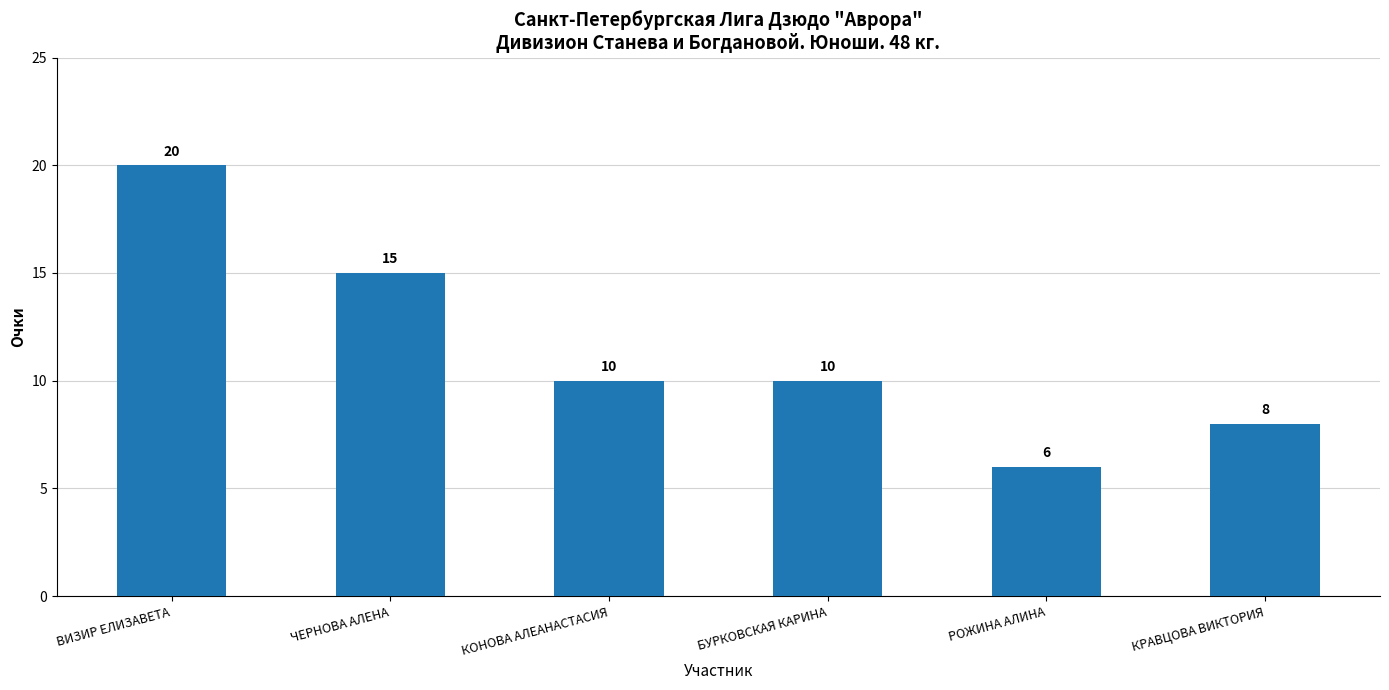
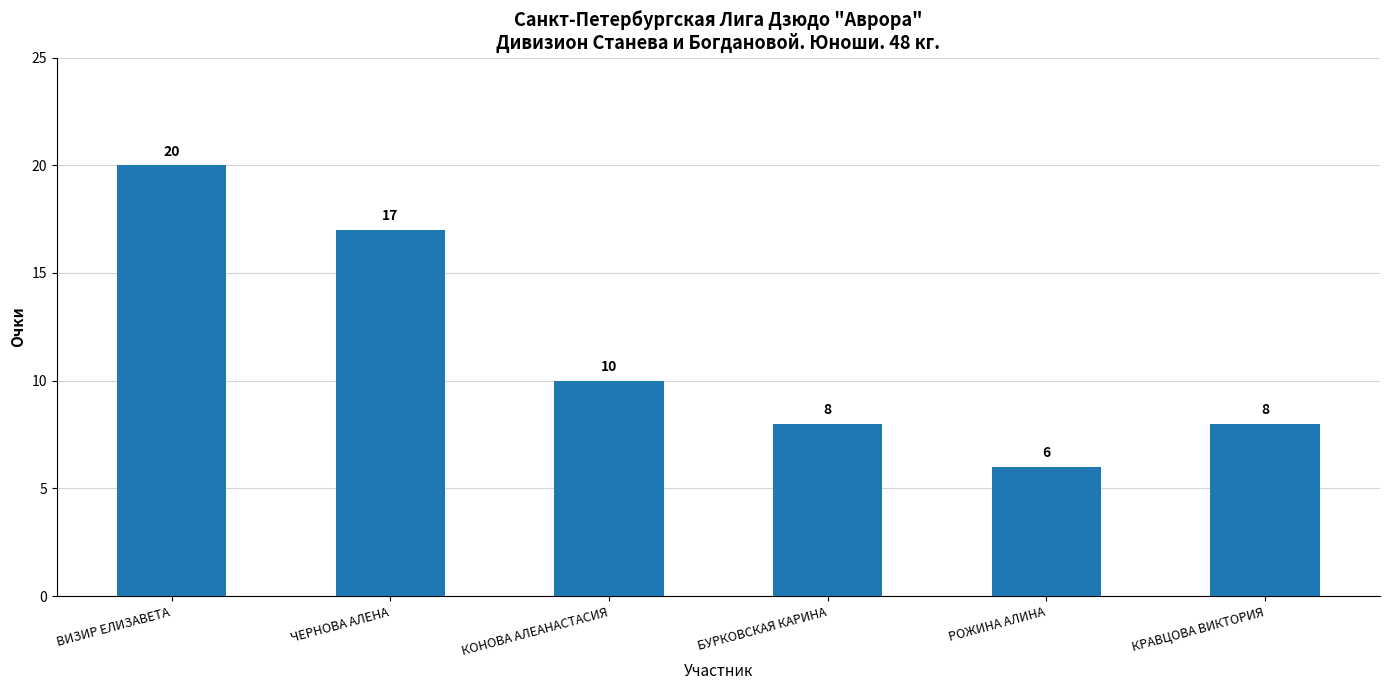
  {
    "ВИЗИР ЕЛИЗАВЕТА": 20,
-   "ЧЕРНОВА АЛЕНА": 15,
+   "ЧЕРНОВА АЛЕНА": 17,
    "КОНОВА АЛЕАНАСТАСИЯ": 10,
-   "БУРКОВСКАЯ КАРИНА": 10,
+   "БУРКОВСКАЯ КАРИНА": 8,
    "РОЖИНА АЛИНА": 6,
    "КРАВЦОВА ВИКТОРИЯ": 8
  }
